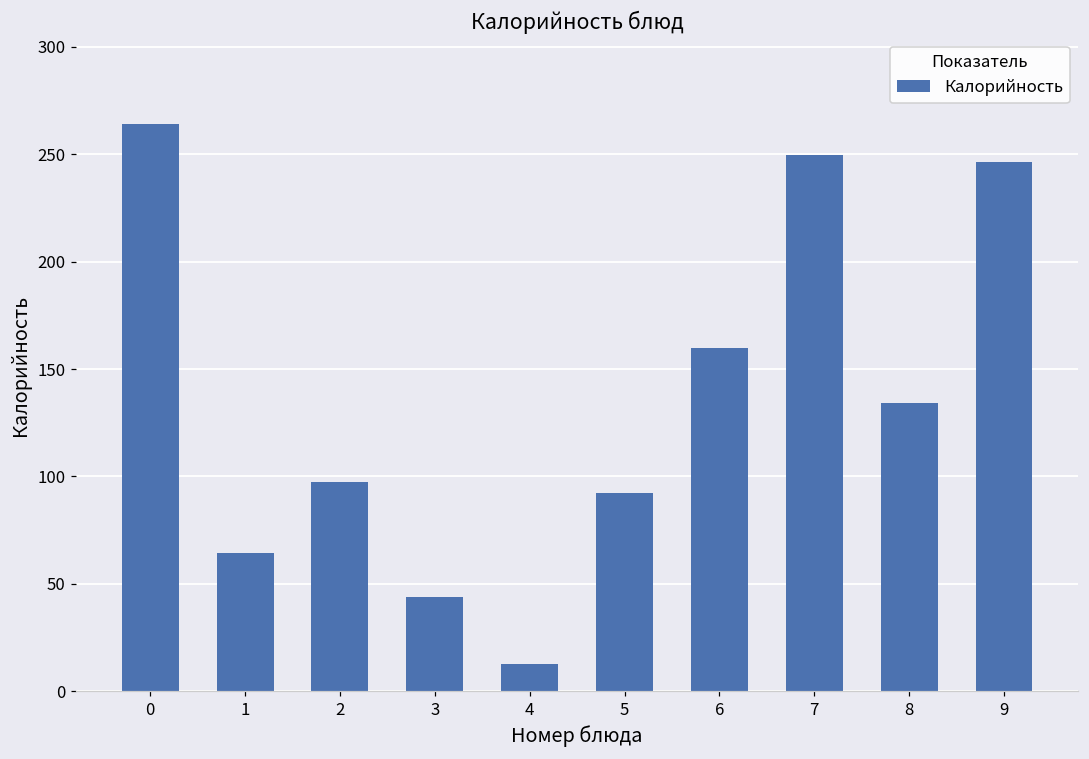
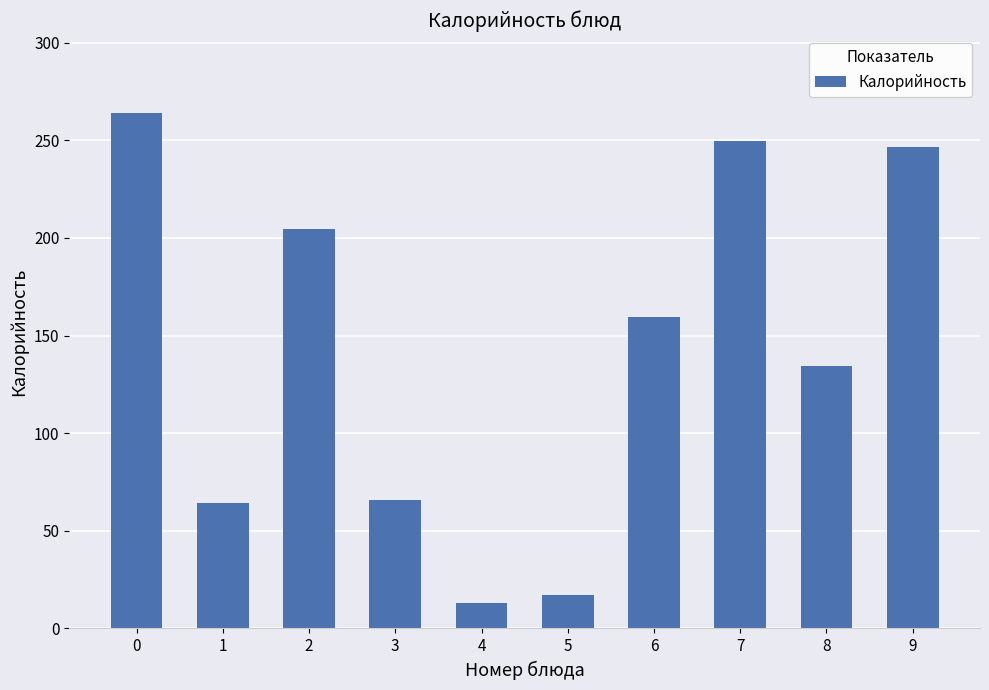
  {
    "0": 264,
    "1": 65,
-   "2": 98,
-   "3": 44,
+   "2": 204,
+   "3": 66,
    "4": 13,
-   "5": 92,
+   "5": 17,
    "6": 160,
    "7": 250,
    "8": 134,
    "9": 246
  }
